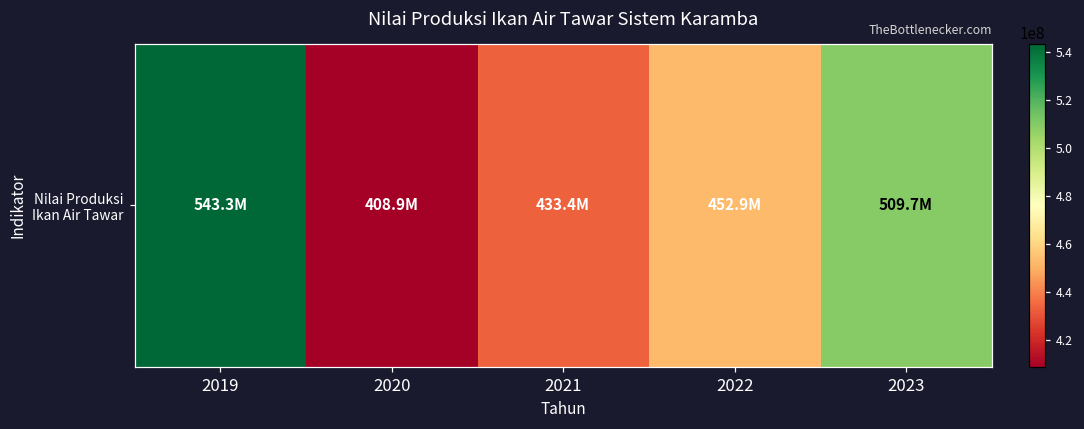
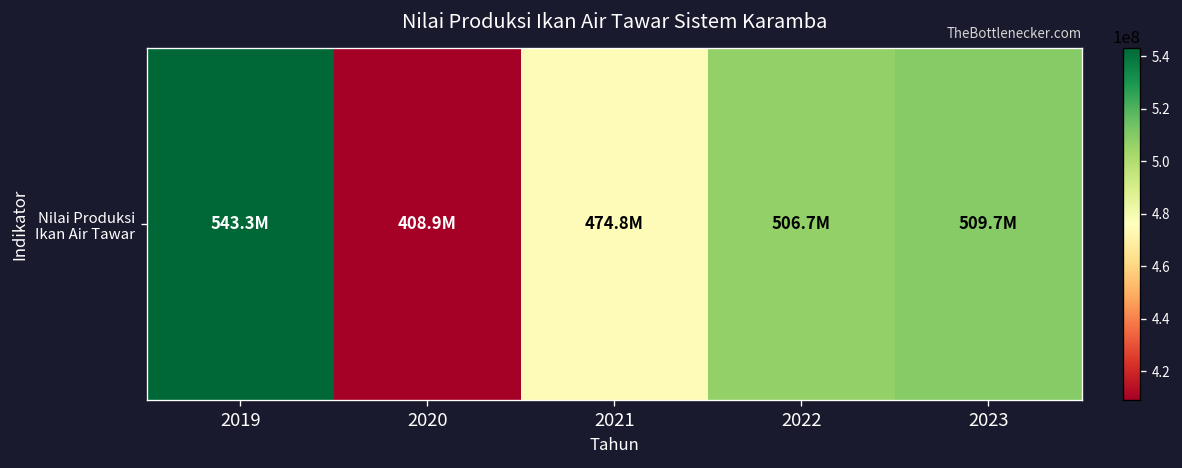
  {
    "Nilai Produksi Ikan Air Tawar": {
      "2019": "543.3M",
      "2020": "408.9M",
-     "2021": "433.4M",
-     "2022": "452.9M",
+     "2021": "474.8M",
+     "2022": "506.7M",
      "2023": "509.7M"
    }
  }
